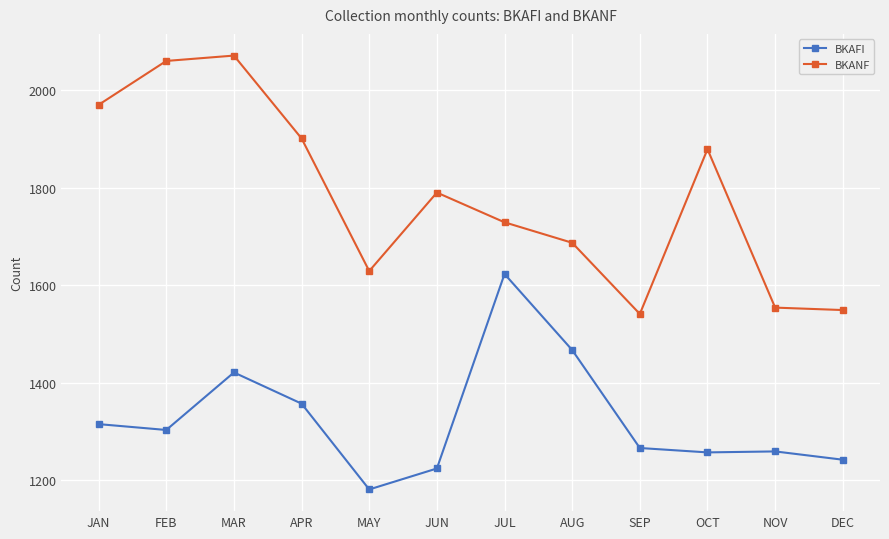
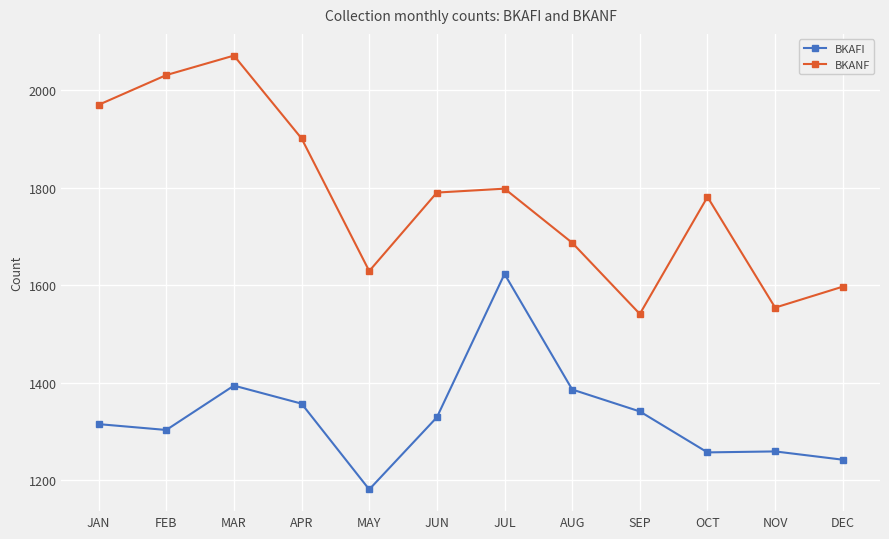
  {
    "BKAFI": {
      "JAN": 1320,
      "FEB": 1300,
-     "MAR": 1420,
+     "MAR": 1390,
      "APR": 1360,
      "MAY": 1180,
-     "JUN": 1220,
+     "JUN": 1330,
      "JUL": 1620,
-     "AUG": 1470,
-     "SEP": 1270,
+     "AUG": 1390,
+     "SEP": 1340,
      "OCT": 1260,
      "NOV": 1260,
      "DEC": 1240
    },
    "BKANF": {
      "JAN": 1970,
-     "FEB": 2060,
+     "FEB": 2030,
      "MAR": 2070,
      "APR": 1900,
      "MAY": 1630,
      "JUN": 1790,
-     "JUL": 1730,
+     "JUL": 1800,
      "AUG": 1690,
      "SEP": 1540,
-     "OCT": 1880,
+     "OCT": 1780,
      "NOV": 1550,
-     "DEC": 1550
+     "DEC": 1600
    }
  }
